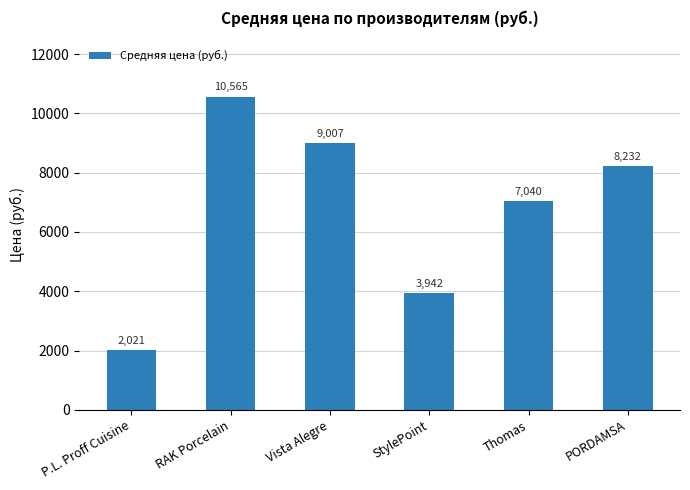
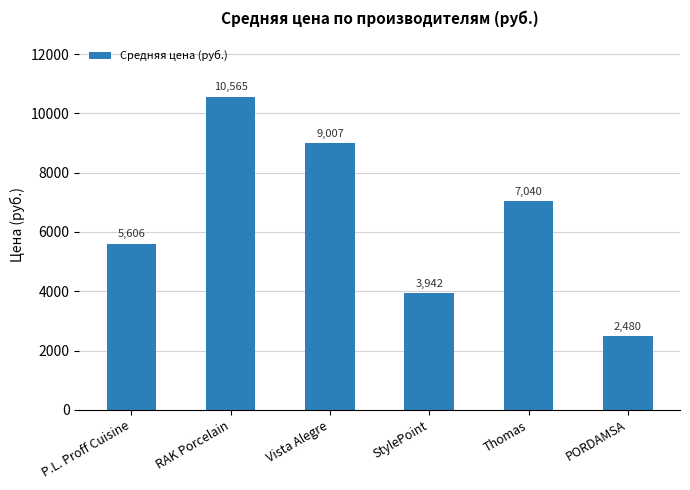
  {
-   "P.L. Proff Cuisine": "2,021",
+   "P.L. Proff Cuisine": "5,606",
    "RAK Porcelain": "10,565",
    "Vista Alegre": "9,007",
    "StylePoint": "3,942",
    "Thomas": "7,040",
-   "PORDAMSA": "8,232"
+   "PORDAMSA": "2,480"
  }
